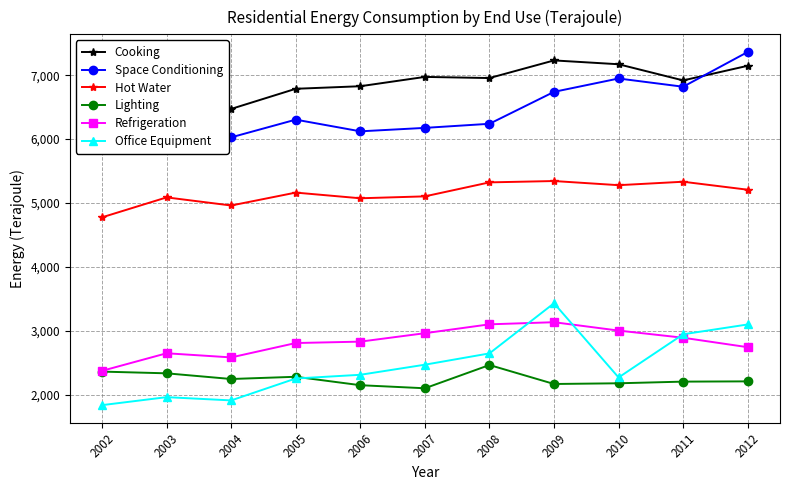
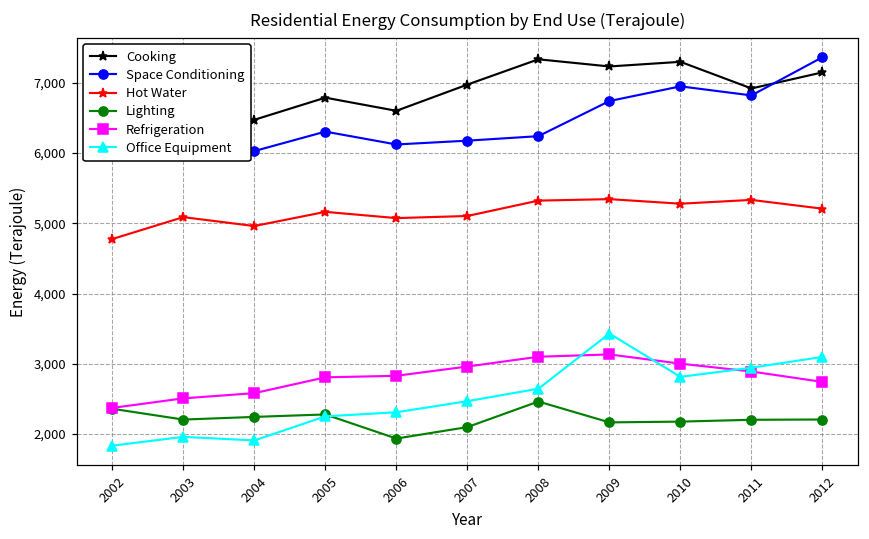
  {
    "Cooking": {
      "2004": "6,500",
      "2005": "6,800",
-     "2006": "6,800",
+     "2006": "6,600",
      "2007": "7,000",
-     "2008": "7,000",
+     "2008": "7,300",
      "2009": "7,200",
-     "2010": "7,200",
+     "2010": "7,300",
      "2011": "6,900",
      "2012": "7,100"
    },
    "Space Conditioning": {
      "2004": "6,000",
      "2005": "6,300",
      "2006": "6,100",
      "2007": "6,200",
      "2008": "6,200",
      "2009": "6,700",
      "2010": "6,900",
      "2011": "6,800",
      "2012": "7,400"
    },
    "Hot Water": {
      "2002": "4,800",
      "2003": "5,100",
      "2004": "5,000",
      "2005": "5,200",
      "2006": "5,100",
      "2007": "5,100",
      "2008": "5,300",
      "2009": "5,300",
      "2010": "5,300",
      "2011": "5,300",
      "2012": "5,200"
    },
    "Lighting": {
-     "2003": "2,300",
+     "2003": "2,200",
      "2004": "2,200",
-     "2006": "2,100",
+     "2006": "1,900",
      "2007": "2,100",
      "2008": "2,500",
      "2009": "2,200",
      "2010": "2,200",
      "2011": "2,200",
      "2012": "2,200"
    },
    "Refrigeration": {
-     "2003": "2,600",
+     "2003": "2,500",
      "2004": "2,600",
      "2005": "2,800",
      "2006": "2,800",
      "2007": "3,000",
      "2008": "3,100",
      "2009": "3,100",
      "2010": "3,000",
      "2011": "2,900",
      "2012": "2,700"
    },
    "Office Equipment": {
      "2002": "1,800",
      "2003": "2,000",
      "2004": "1,900",
      "2006": "2,300",
      "2007": "2,500",
      "2008": "2,600",
      "2009": "3,400",
-     "2010": "2,300",
+     "2010": "2,800",
      "2011": "2,900",
      "2012": "3,100"
    }
  }
